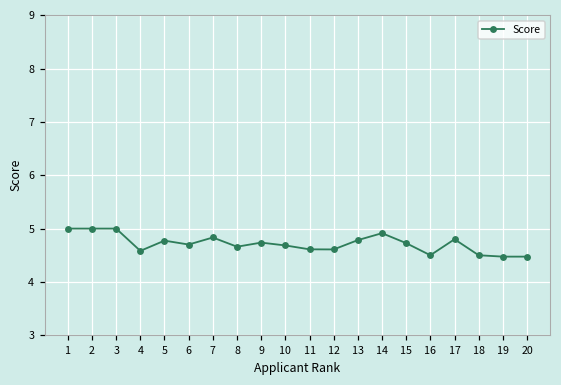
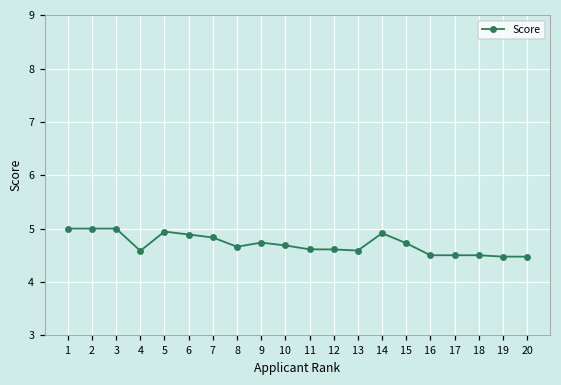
  {
    "1": 5.0,
    "2": 5.0,
    "3": 5.0,
    "4": 4.6,
-   "5": 4.8,
-   "6": 4.7,
+   "5": 4.9,
+   "6": 4.9,
    "7": 4.8,
    "8": 4.7,
    "9": 4.7,
    "10": 4.7,
    "11": 4.6,
    "12": 4.6,
-   "13": 4.8,
+   "13": 4.6,
    "14": 4.9,
    "15": 4.7,
    "16": 4.5,
-   "17": 4.8,
+   "17": 4.5,
    "18": 4.5,
    "19": 4.5,
    "20": 4.5
  }
